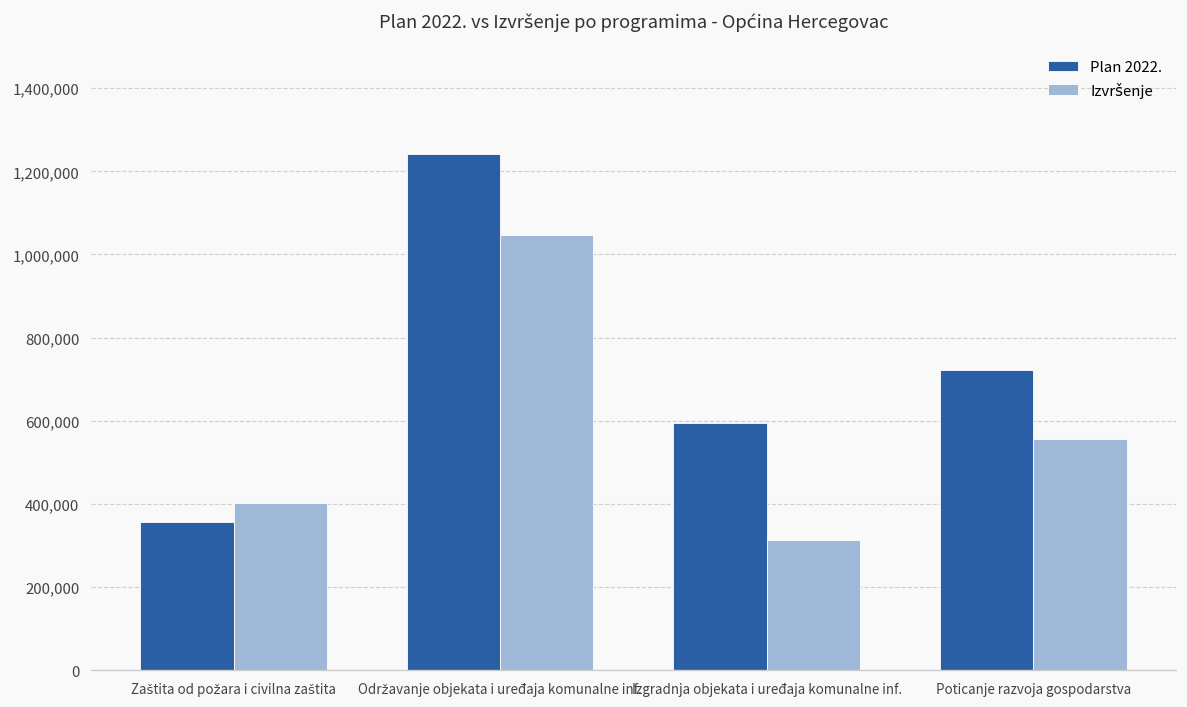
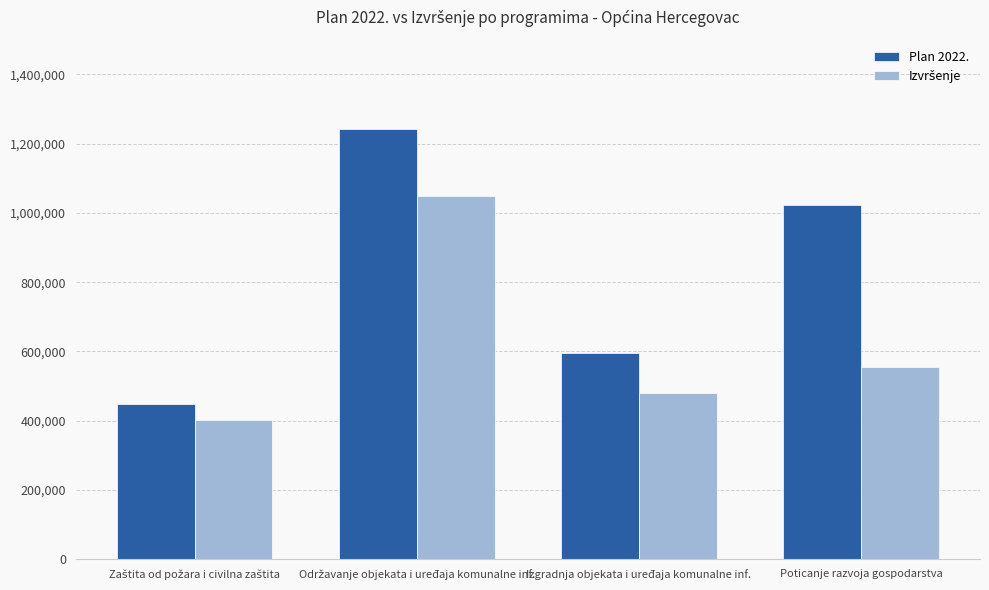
  {
    "Plan 2022.": {
-     "Zaštita od požara i civilna zaštita": "360,000",
+     "Zaštita od požara i civilna zaštita": "450,000",
      "Održavanje objekata i uređaja komunalne inf.": "1,240,000",
      "Izgradnja objekata i uređaja komunalne inf.": "600,000",
-     "Poticanje razvoja gospodarstva": "720,000"
+     "Poticanje razvoja gospodarstva": "1,020,000"
    },
    "Izvršenje": {
      "Zaštita od požara i civilna zaštita": "400,000",
      "Održavanje objekata i uređaja komunalne inf.": "1,050,000",
-     "Izgradnja objekata i uređaja komunalne inf.": "310,000",
+     "Izgradnja objekata i uređaja komunalne inf.": "480,000",
      "Poticanje razvoja gospodarstva": "560,000"
    }
  }
